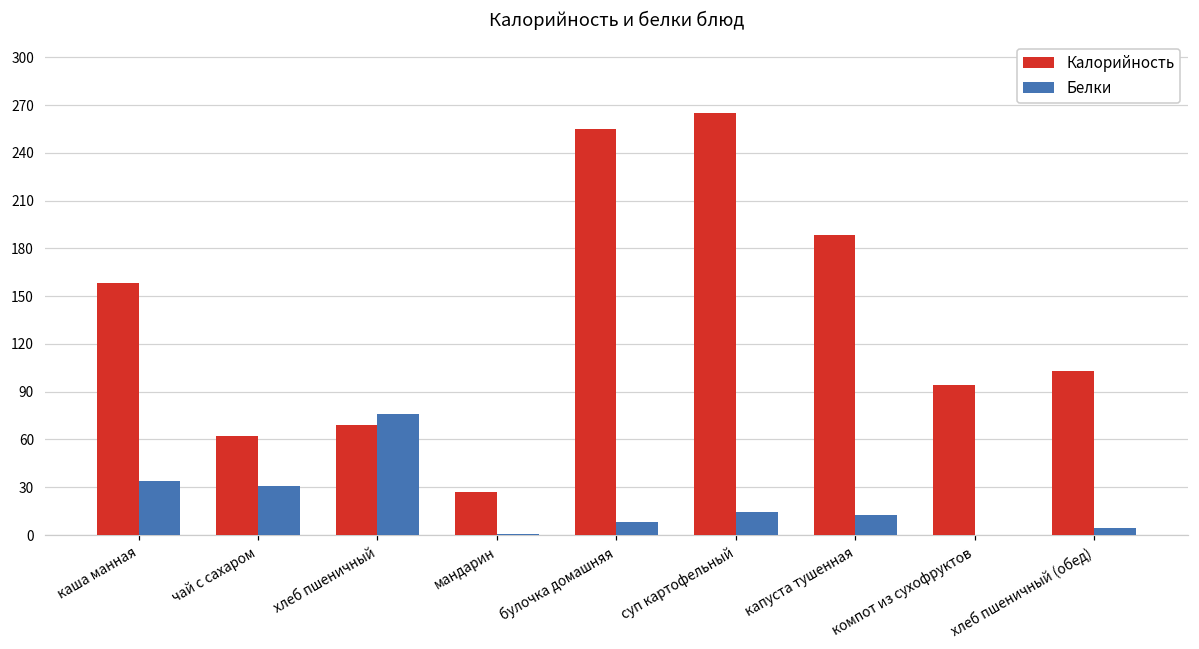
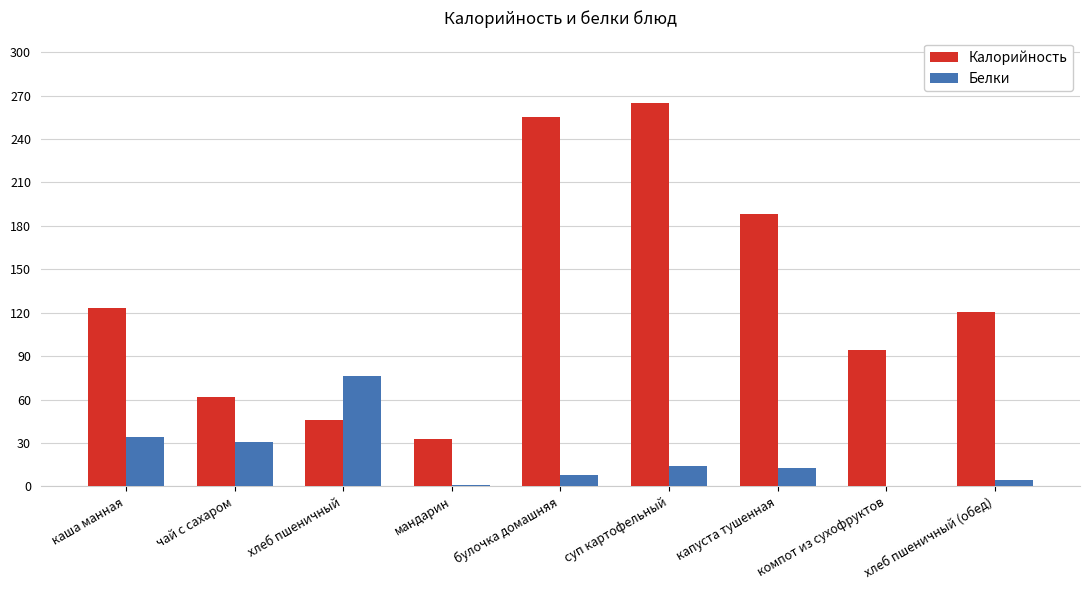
  {
    "Калорийность": {
-     "каша манная": 158,
+     "каша манная": 123,
      "чай с сахаром": 62,
-     "хлеб пшеничный": 69,
-     "мандарин": 27,
+     "хлеб пшеничный": 46,
+     "мандарин": 33,
      "булочка домашняя": 255,
      "суп картофельный": 265,
      "капуста тушенная": 188,
      "компот из сухофруктов": 94,
-     "хлеб пшеничный (обед)": 103
+     "хлеб пшеничный (обед)": 121
    },
    "Белки": {
      "каша манная": 34,
      "чай с сахаром": 31,
      "хлеб пшеничный": 76,
      "булочка домашняя": 8,
      "суп картофельный": 14,
      "капуста тушенная": 13,
      "хлеб пшеничный (обед)": 5
    }
  }
